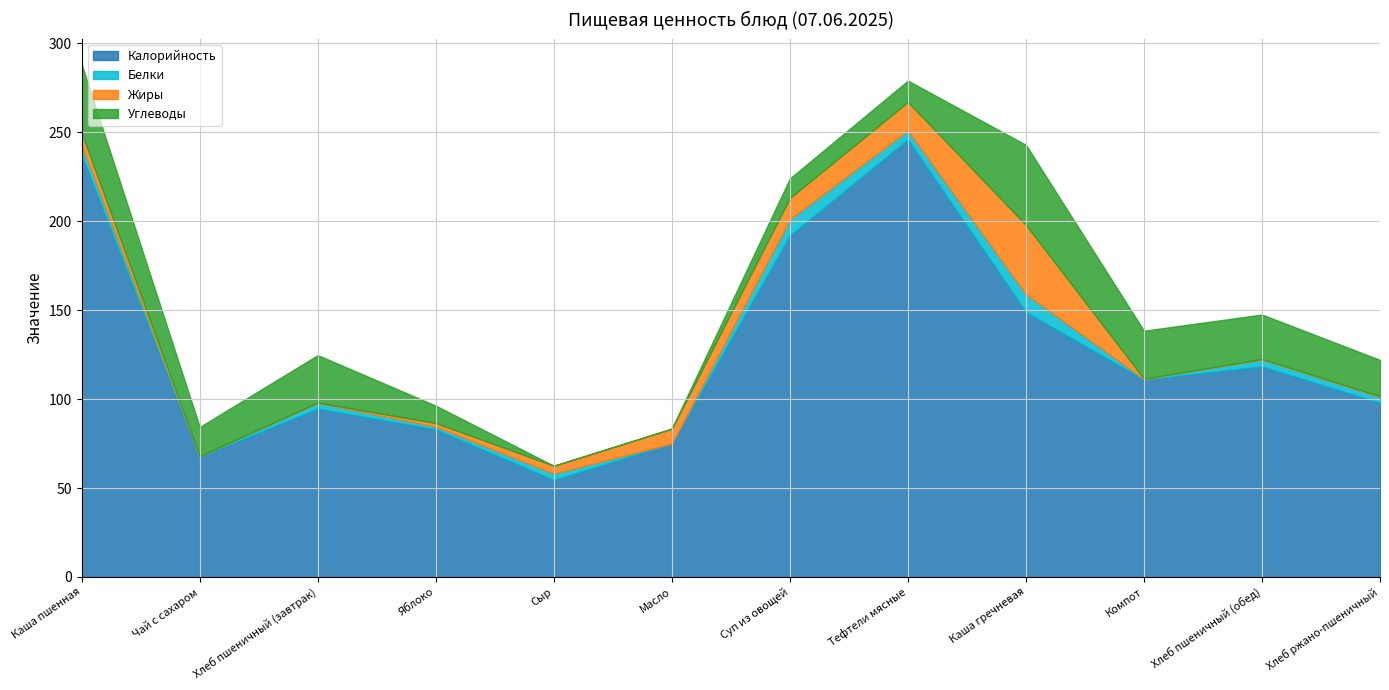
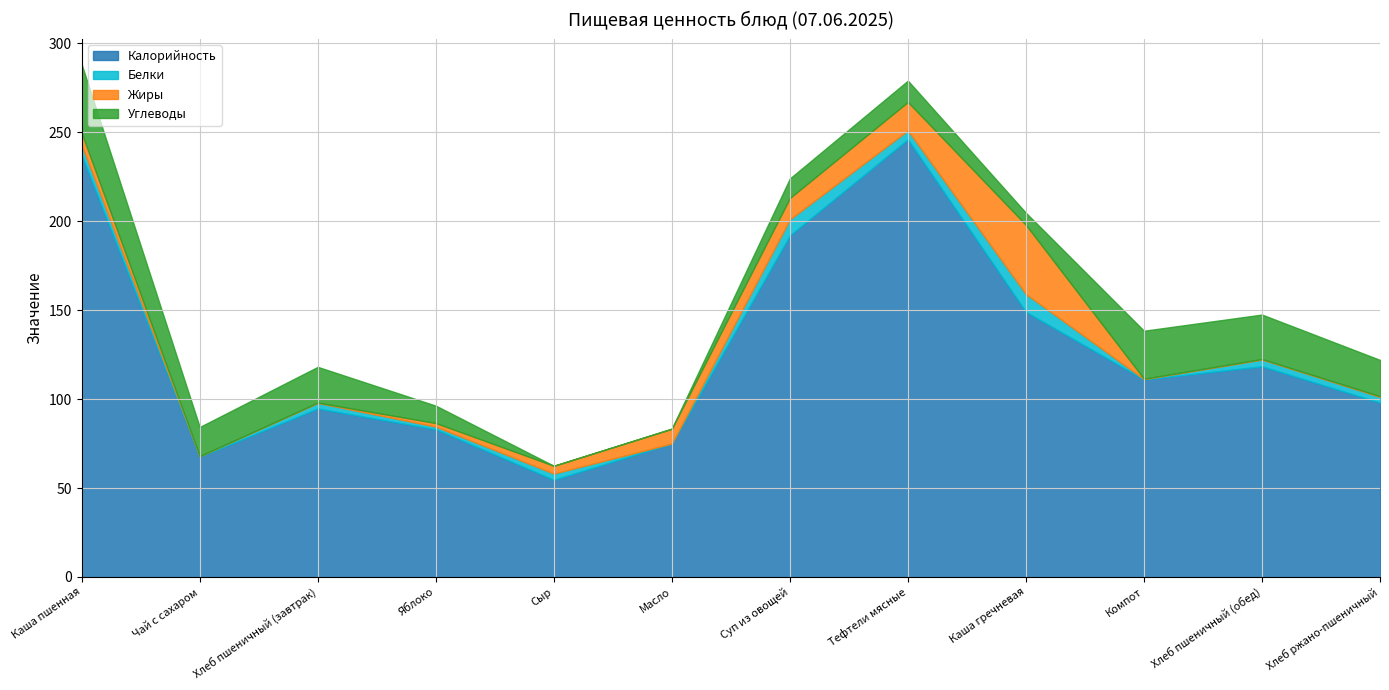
  {
    "Калорийность": {
      "Каша пшенная": 237,
      "Хлеб пшеничный (завтрак)": 95,
      "Яблоко": 83,
      "Сыр": 55,
      "Суп из овощей": 192,
      "Тефтели мясные": 246,
      "Каша гречневая": 149,
      "Хлеб пшеничный (обед)": 118,
      "Хлеб ржано-пшеничный": 98
    },
    "Белки": {
      "Каша пшенная": 6,
      "Яблоко": 2,
      "Сыр": 4,
      "Суп из овощей": 9,
      "Тефтели мясные": 5,
      "Каша гречневая": 10
    },
    "Жиры": {
      "Каша пшенная": 7,
      "Яблоко": 2,
      "Суп из овощей": 12,
      "Тефтели мясные": 16,
      "Каша гречневая": 39
    },
    "Углеводы": {
      "Каша пшенная": 39,
      "Чай с сахаром": 16,
-     "Хлеб пшеничный (завтрак)": 27,
+     "Хлеб пшеничный (завтрак)": 20,
      "Яблоко": 10,
      "Суп из овощей": 11,
      "Тефтели мясные": 12,
-     "Каша гречневая": 45,
+     "Каша гречневая": 7,
      "Компот": 27,
      "Хлеб пшеничный (обед)": 25,
      "Хлеб ржано-пшеничный": 20
    }
  }
